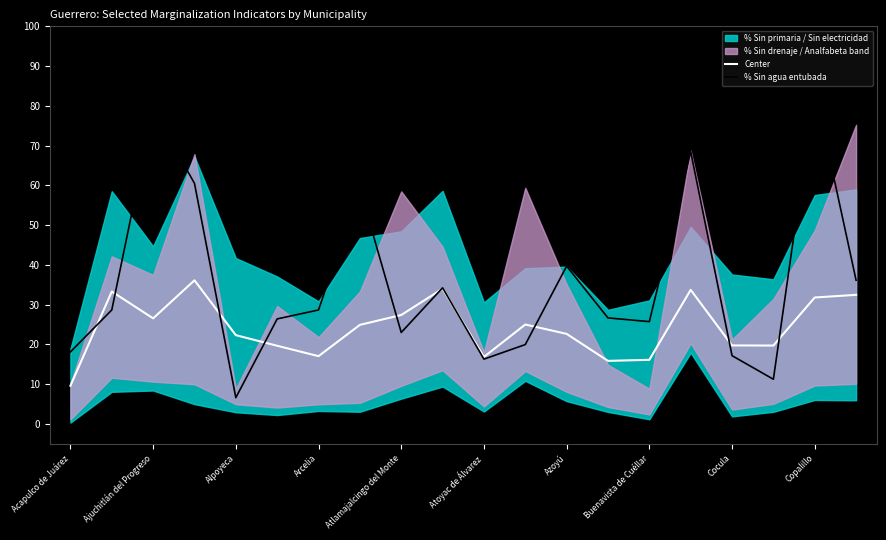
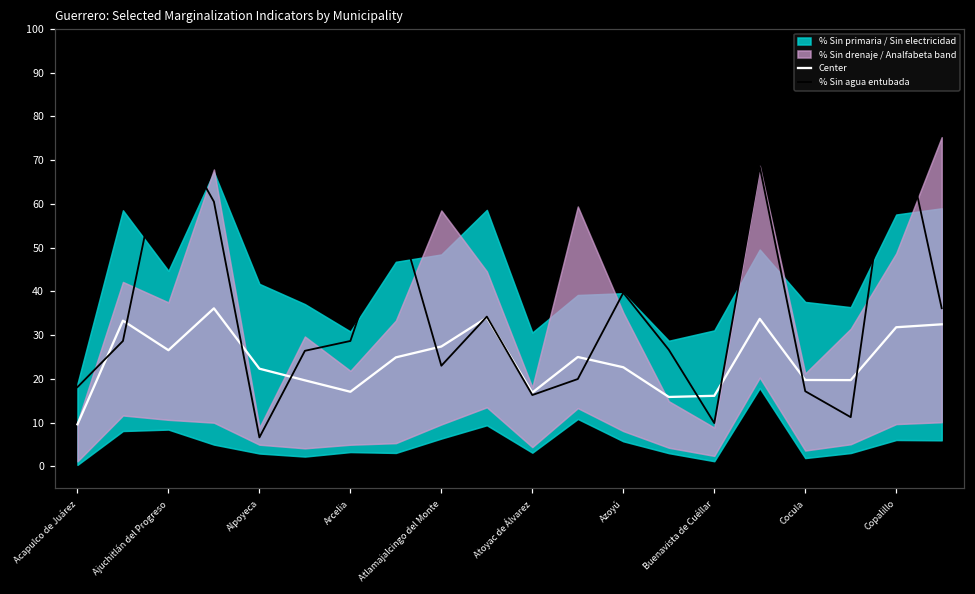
  {
    "Center": {
      "Ajuchitlán del Progreso": 27,
      "Alpoyeca": 22,
      "Arcelia": 17,
      "Atlamajalcingo del Monte": 27,
      "Azoyú": 23,
      "Buenavista de Cuéllar": 16,
      "Cocula": 20,
      "Copalillo": 32
    },
    "% Sin agua entubada": {
      "Acapulco de Juárez": 18,
      "Ajuchitlán del Progreso": 79,
      "Alpoyeca": 7,
      "Arcelia": 29,
      "Atlamajalcingo del Monte": 23,
-     "Buenavista de Cuéllar": 26,
+     "Buenavista de Cuéllar": 10,
      "Cocula": 17,
      "Copalillo": 84
    }
  }
